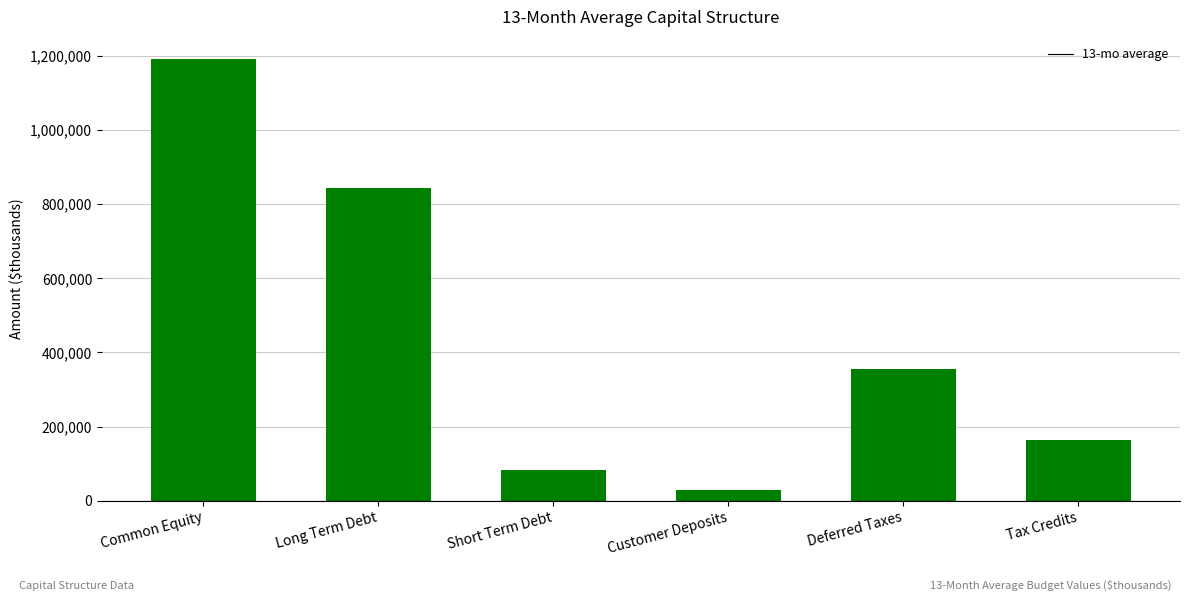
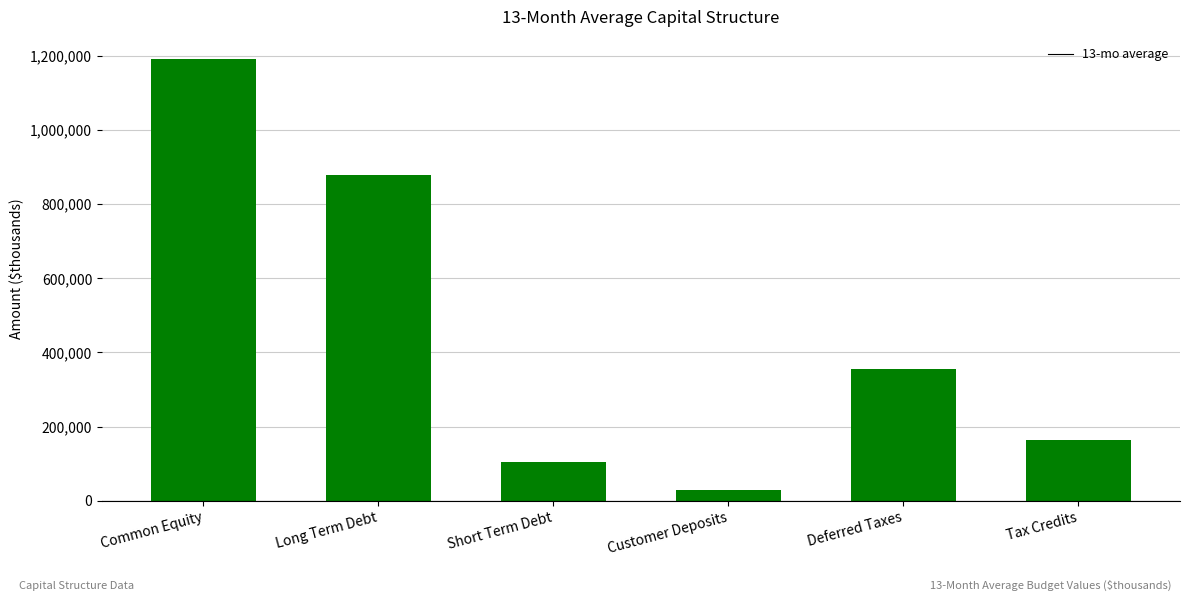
  {
    "Common Equity": "1,190,000",
-   "Long Term Debt": "840,000",
-   "Short Term Debt": "80,000",
+   "Long Term Debt": "880,000",
+   "Short Term Debt": "110,000",
    "Customer Deposits": "30,000",
    "Deferred Taxes": "360,000",
    "Tax Credits": "160,000"
  }
